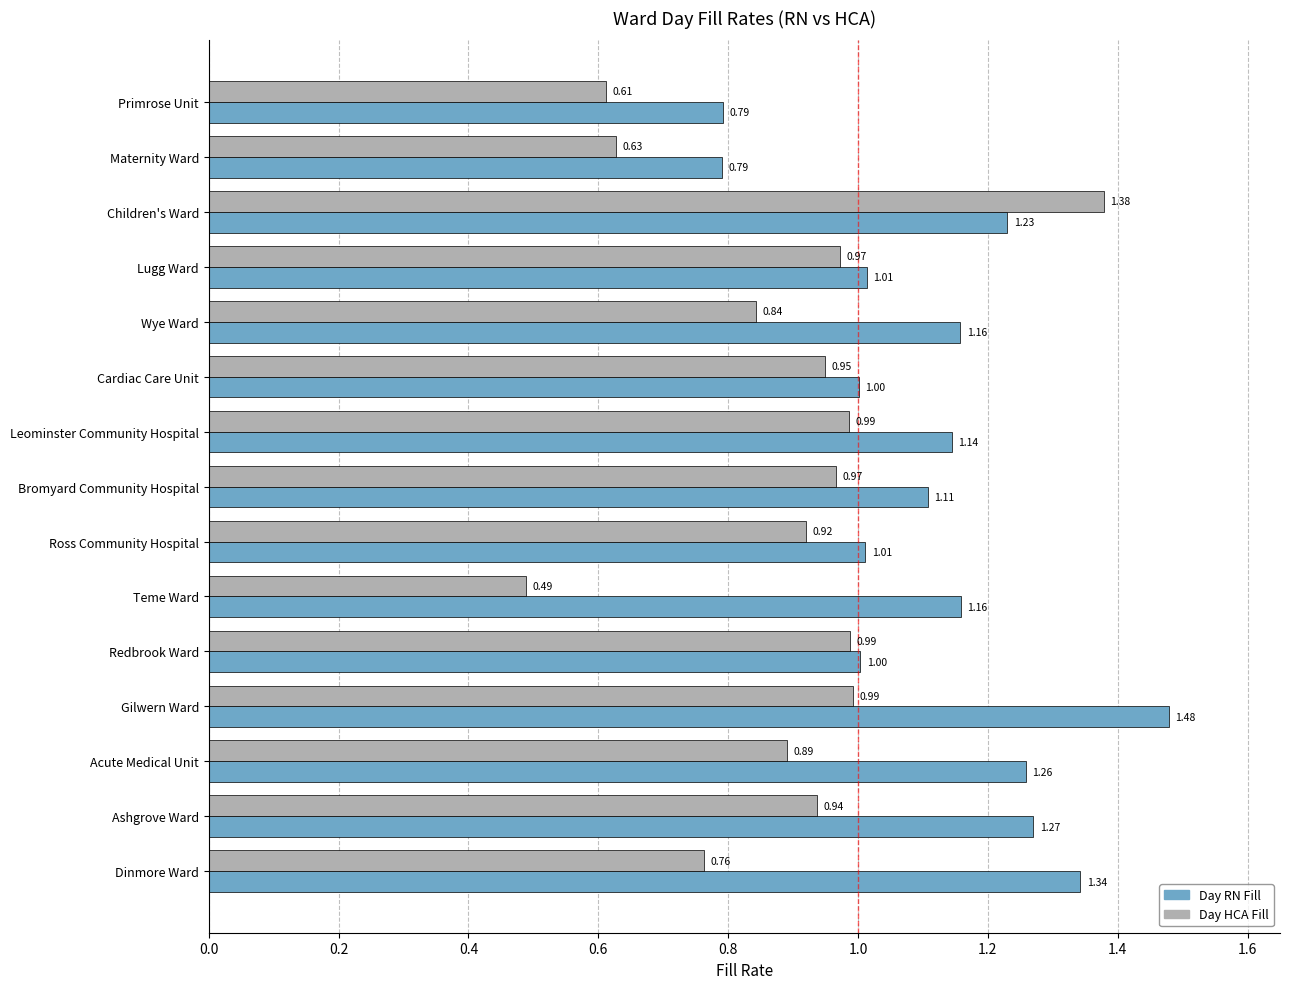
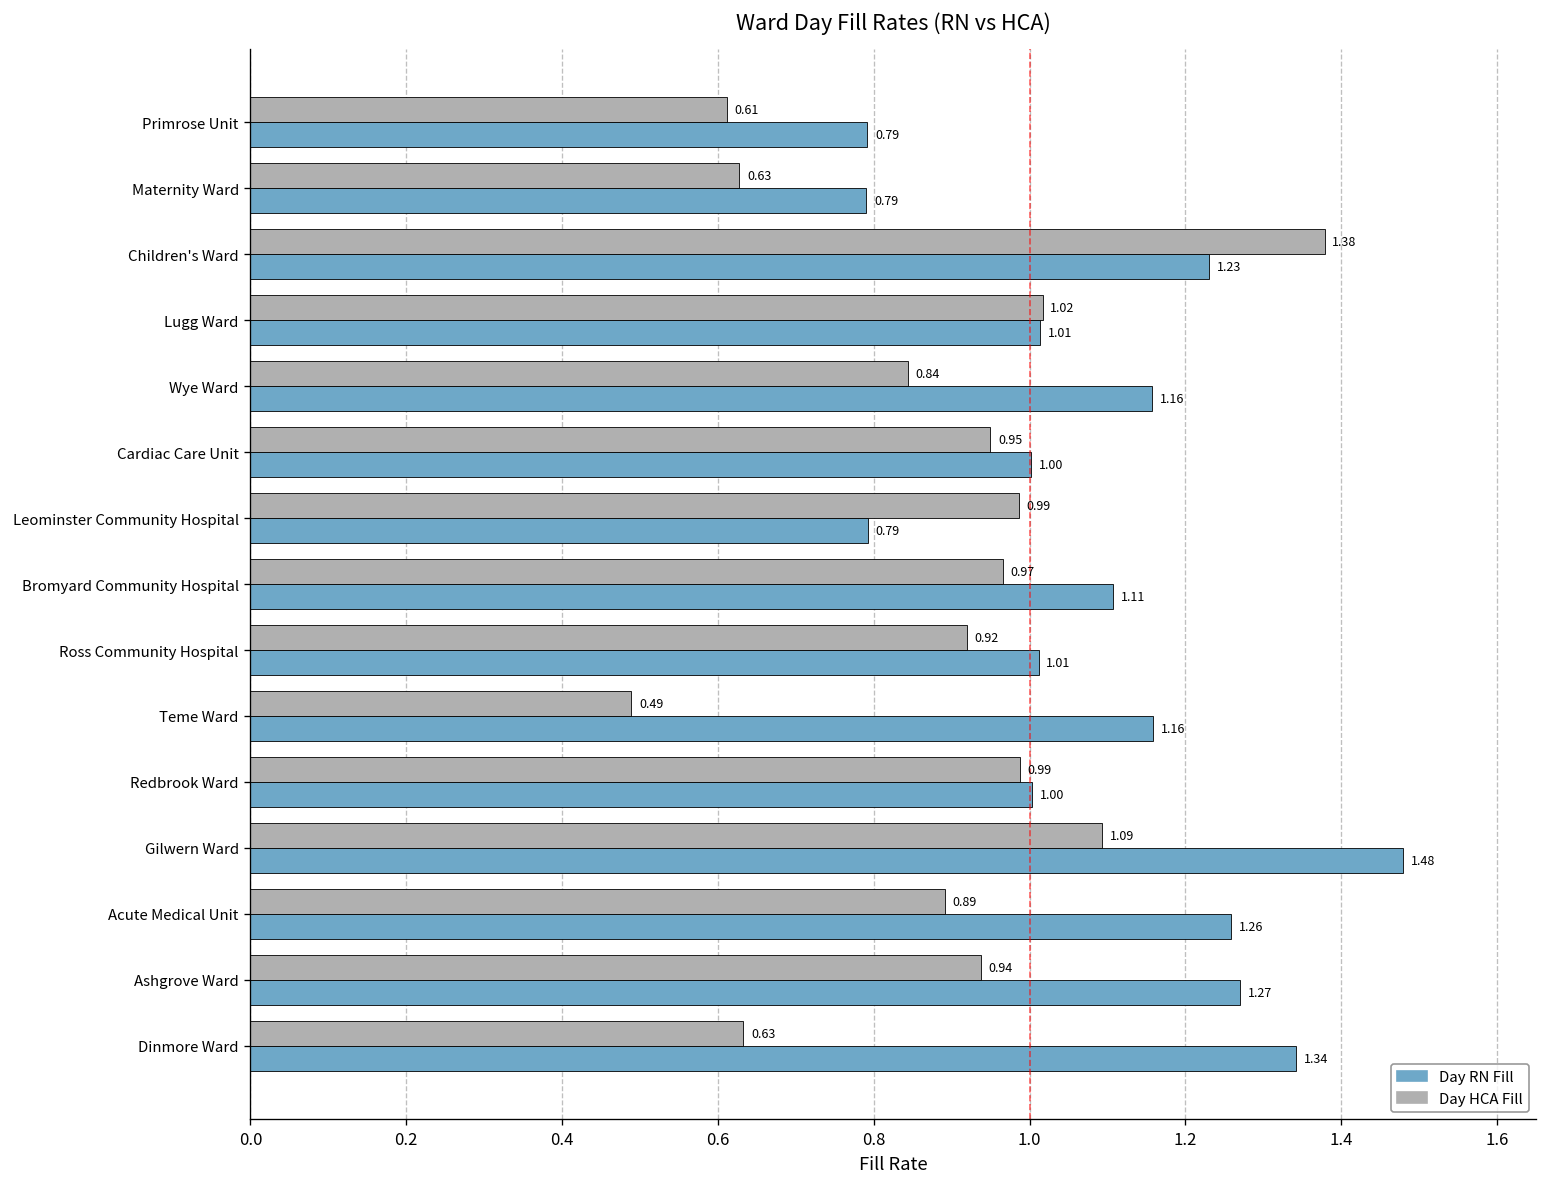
  {
    "Day RN Fill": {
      "Primrose Unit": 0.79,
      "Maternity Ward": 0.79,
      "Children's Ward": 1.23,
      "Lugg Ward": 1.01,
      "Wye Ward": 1.16,
      "Cardiac Care Unit": 1.00,
-     "Leominster Community Hospital": 1.14,
+     "Leominster Community Hospital": 0.79,
      "Bromyard Community Hospital": 1.11,
      "Ross Community Hospital": 1.01,
      "Teme Ward": 1.16,
      "Redbrook Ward": 1.00,
      "Gilwern Ward": 1.48,
      "Acute Medical Unit": 1.26,
      "Ashgrove Ward": 1.27,
      "Dinmore Ward": 1.34
    },
    "Day HCA Fill": {
      "Primrose Unit": 0.61,
      "Maternity Ward": 0.63,
      "Children's Ward": 1.38,
-     "Lugg Ward": 0.97,
+     "Lugg Ward": 1.02,
      "Wye Ward": 0.84,
      "Cardiac Care Unit": 0.95,
      "Leominster Community Hospital": 0.99,
      "Bromyard Community Hospital": 0.97,
      "Ross Community Hospital": 0.92,
      "Teme Ward": 0.49,
      "Redbrook Ward": 0.99,
-     "Gilwern Ward": 0.99,
+     "Gilwern Ward": 1.09,
      "Acute Medical Unit": 0.89,
      "Ashgrove Ward": 0.94,
-     "Dinmore Ward": 0.76
+     "Dinmore Ward": 0.63
    }
  }
